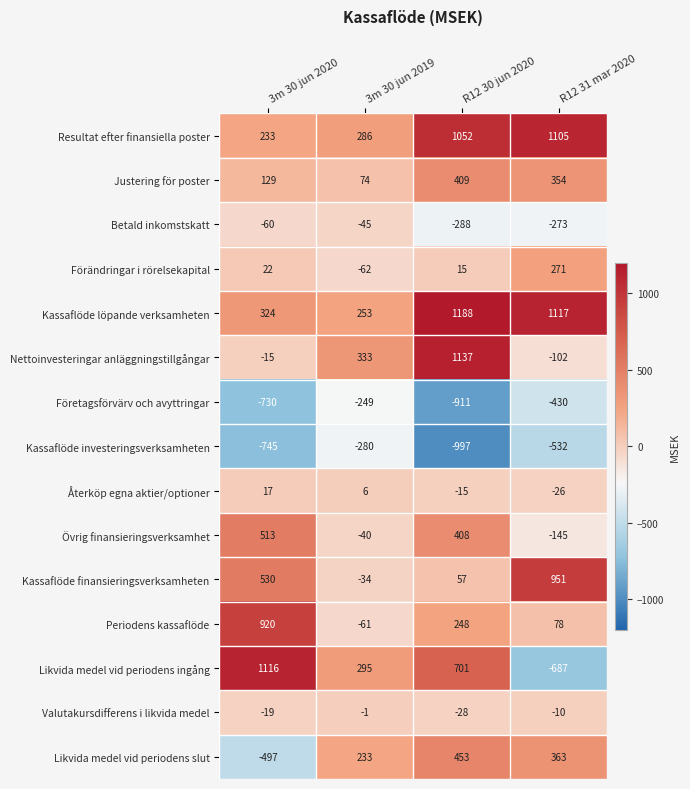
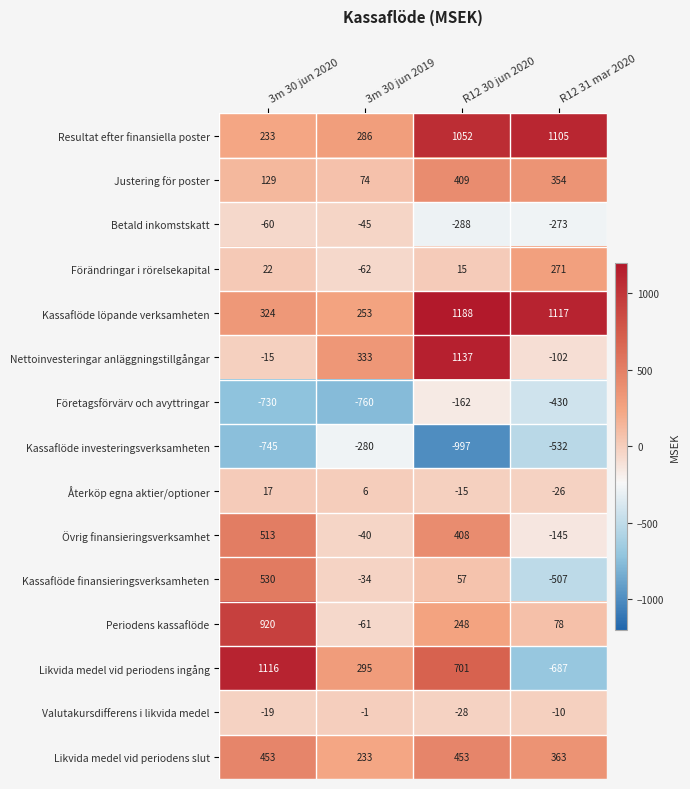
  {
    "Resultat efter finansiella poster": {
      "3m 30 jun 2020": 233,
      "3m 30 jun 2019": 286,
      "R12 30 jun 2020": 1052,
      "R12 31 mar 2020": 1105
    },
    "Justering för poster": {
      "3m 30 jun 2020": 129,
      "3m 30 jun 2019": 74,
      "R12 30 jun 2020": 409,
      "R12 31 mar 2020": 354
    },
    "Betald inkomstskatt": {
      "3m 30 jun 2020": -60,
      "3m 30 jun 2019": -45,
      "R12 30 jun 2020": -288,
      "R12 31 mar 2020": -273
    },
    "Förändringar i rörelsekapital": {
      "3m 30 jun 2020": 22,
      "3m 30 jun 2019": -62,
      "R12 30 jun 2020": 15,
      "R12 31 mar 2020": 271
    },
    "Kassaflöde löpande verksamheten": {
      "3m 30 jun 2020": 324,
      "3m 30 jun 2019": 253,
      "R12 30 jun 2020": 1188,
      "R12 31 mar 2020": 1117
    },
    "Nettoinvesteringar anläggningstillgångar": {
      "3m 30 jun 2020": -15,
      "3m 30 jun 2019": 333,
      "R12 30 jun 2020": 1137,
      "R12 31 mar 2020": -102
    },
    "Företagsförvärv och avyttringar": {
      "3m 30 jun 2020": -730,
-     "3m 30 jun 2019": -249,
-     "R12 30 jun 2020": -911,
+     "3m 30 jun 2019": -760,
+     "R12 30 jun 2020": -162,
      "R12 31 mar 2020": -430
    },
    "Kassaflöde investeringsverksamheten": {
      "3m 30 jun 2020": -745,
      "3m 30 jun 2019": -280,
      "R12 30 jun 2020": -997,
      "R12 31 mar 2020": -532
    },
    "Återköp egna aktier/optioner": {
      "3m 30 jun 2020": 17,
      "3m 30 jun 2019": 6,
      "R12 30 jun 2020": -15,
      "R12 31 mar 2020": -26
    },
    "Övrig finansieringsverksamhet": {
      "3m 30 jun 2020": 513,
      "3m 30 jun 2019": -40,
      "R12 30 jun 2020": 408,
      "R12 31 mar 2020": -145
    },
    "Kassaflöde finansieringsverksamheten": {
      "3m 30 jun 2020": 530,
      "3m 30 jun 2019": -34,
      "R12 30 jun 2020": 57,
-     "R12 31 mar 2020": 951
+     "R12 31 mar 2020": -507
    },
    "Periodens kassaflöde": {
      "3m 30 jun 2020": 920,
      "3m 30 jun 2019": -61,
      "R12 30 jun 2020": 248,
      "R12 31 mar 2020": 78
    },
    "Likvida medel vid periodens ingång": {
      "3m 30 jun 2020": 1116,
      "3m 30 jun 2019": 295,
      "R12 30 jun 2020": 701,
      "R12 31 mar 2020": -687
    },
    "Valutakursdifferens i likvida medel": {
      "3m 30 jun 2020": -19,
      "3m 30 jun 2019": -1,
      "R12 30 jun 2020": -28,
      "R12 31 mar 2020": -10
    },
    "Likvida medel vid periodens slut": {
-     "3m 30 jun 2020": -497,
+     "3m 30 jun 2020": 453,
      "3m 30 jun 2019": 233,
      "R12 30 jun 2020": 453,
      "R12 31 mar 2020": 363
    }
  }
